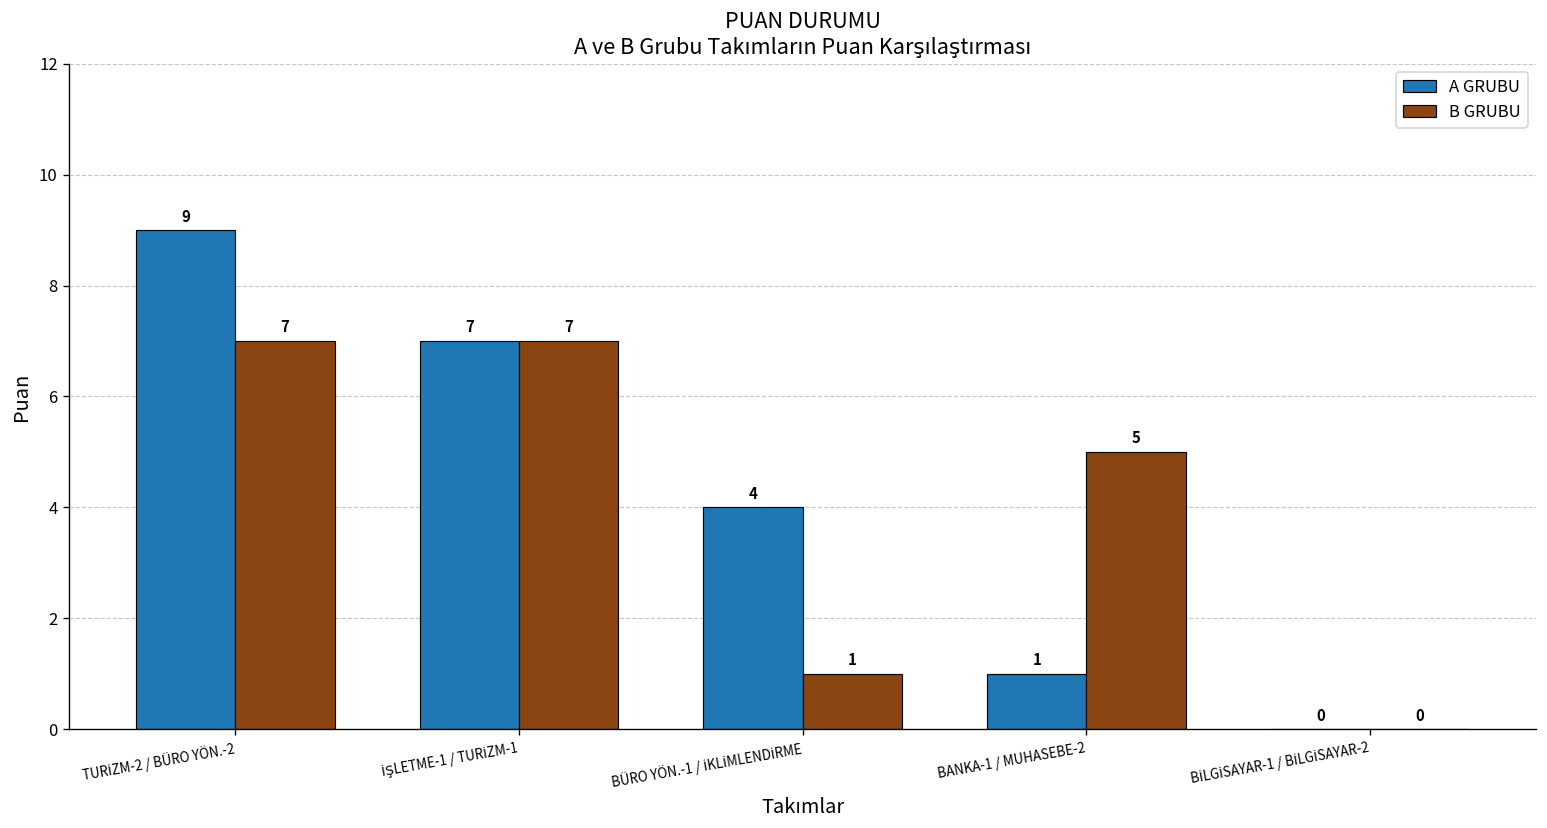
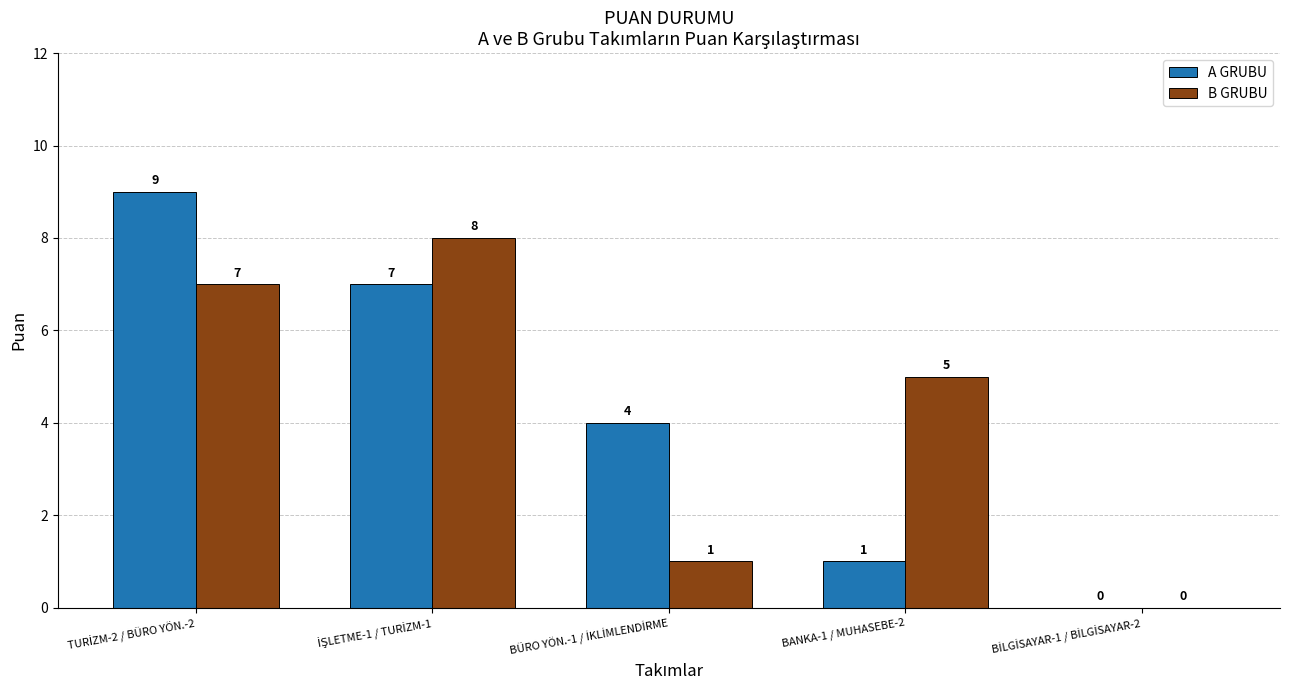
  {
    "A GRUBU": {
      "TURİZM-2 / BÜRO YÖN.-2": 9,
      "İŞLETME-1 / TURİZM-1": 7,
      "BÜRO YÖN.-1 / İKLİMLENDİRME": 4,
      "BANKA-1 / MUHASEBE-2": 1,
      "BİLGİSAYAR-1 / BİLGİSAYAR-2": 0
    },
    "B GRUBU": {
      "TURİZM-2 / BÜRO YÖN.-2": 7,
-     "İŞLETME-1 / TURİZM-1": 7,
+     "İŞLETME-1 / TURİZM-1": 8,
      "BÜRO YÖN.-1 / İKLİMLENDİRME": 1,
      "BANKA-1 / MUHASEBE-2": 5,
      "BİLGİSAYAR-1 / BİLGİSAYAR-2": 0
    }
  }
